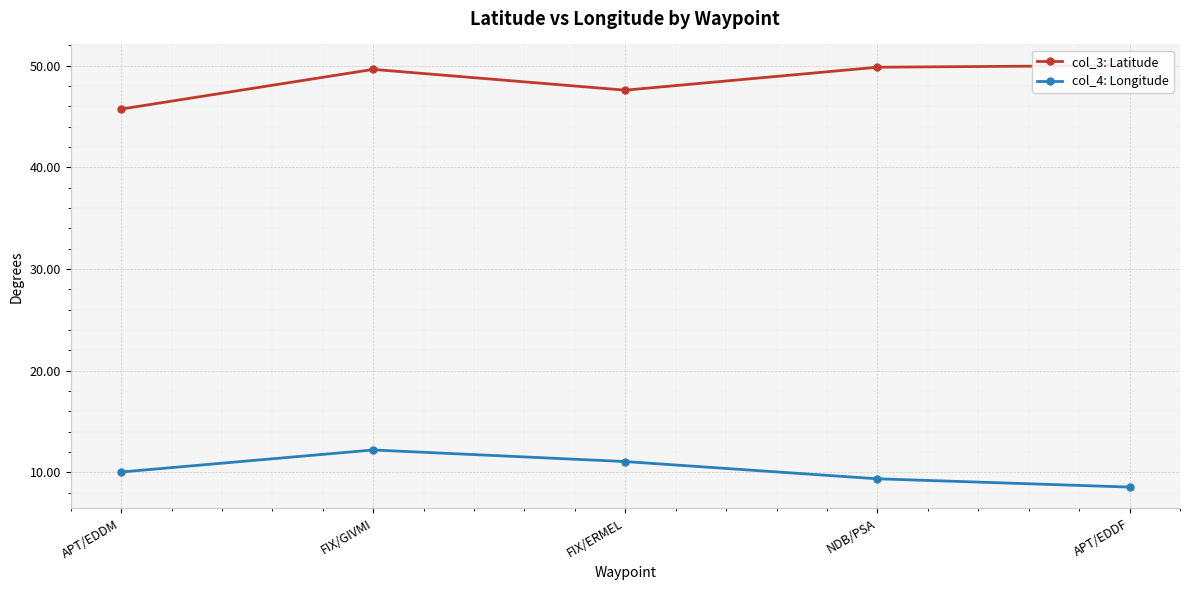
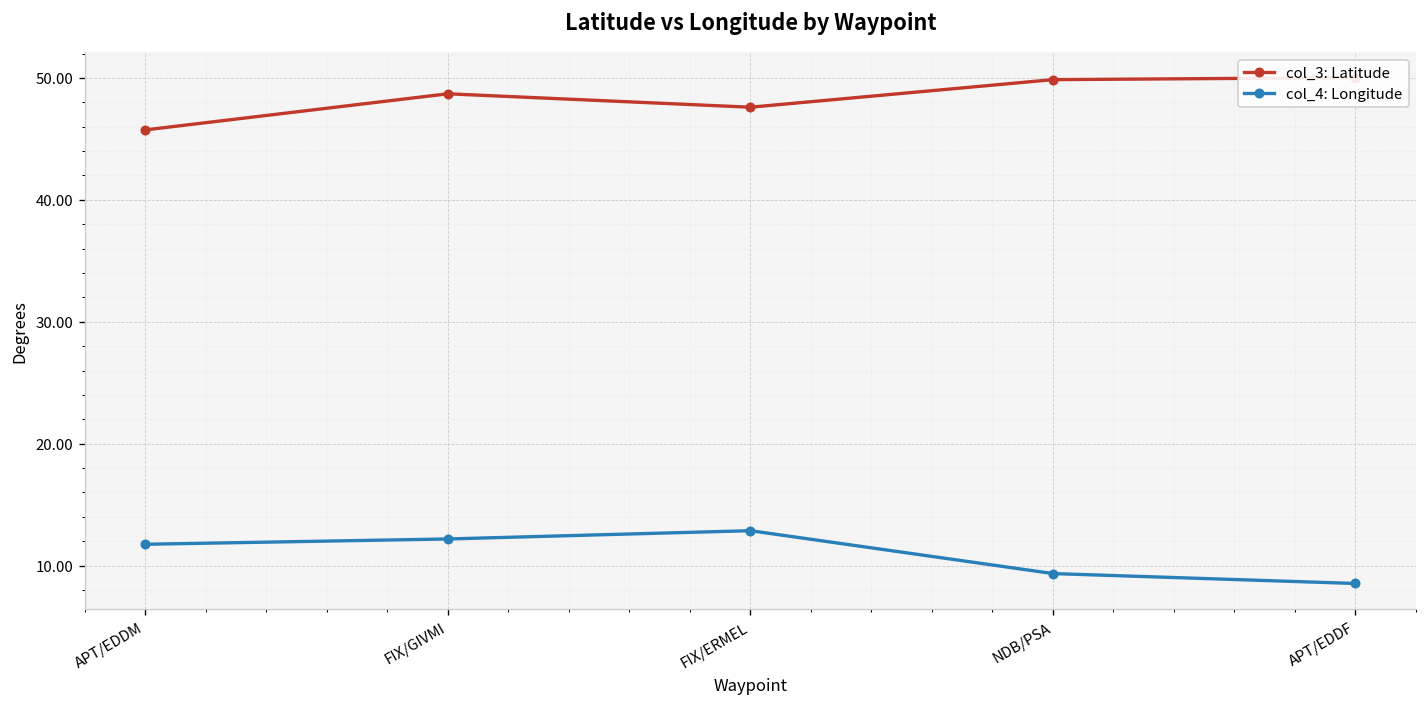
  {
    "col_3: Latitude": {
      "APT/EDDM": 45.7,
-     "FIX/GIVMI": 49.6,
+     "FIX/GIVMI": 48.7,
      "FIX/ERMEL": 47.6,
      "NDB/PSA": 49.9
    },
    "col_4: Longitude": {
-     "APT/EDDM": 10.0,
+     "APT/EDDM": 11.8,
      "FIX/GIVMI": 12.2,
-     "FIX/ERMEL": 11.0,
+     "FIX/ERMEL": 12.9,
      "NDB/PSA": 9.3,
      "APT/EDDF": 8.5
    }
  }
